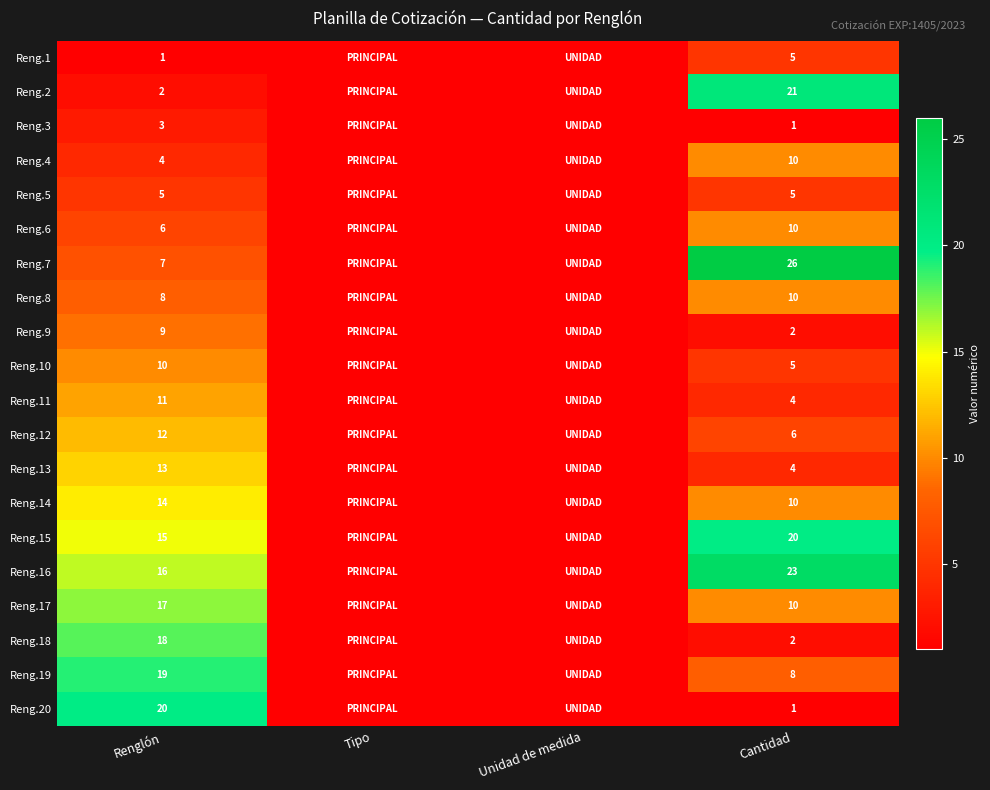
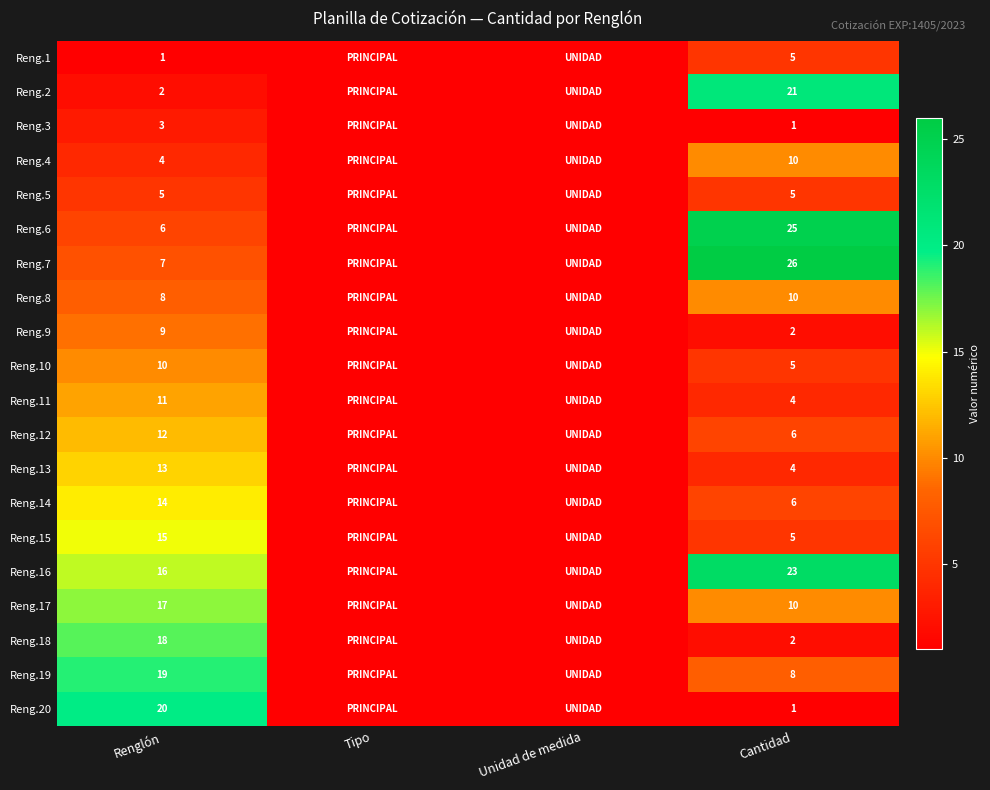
  {
    "Reng.1": {
      "Renglón": 1,
      "Cantidad": 5
    },
    "Reng.2": {
      "Renglón": 2,
      "Cantidad": 21
    },
    "Reng.3": {
      "Renglón": 3,
      "Cantidad": 1
    },
    "Reng.4": {
      "Renglón": 4,
      "Cantidad": 10
    },
    "Reng.5": {
      "Renglón": 5,
      "Cantidad": 5
    },
    "Reng.6": {
      "Renglón": 6,
-     "Cantidad": 10
+     "Cantidad": 25
    },
    "Reng.7": {
      "Renglón": 7,
      "Cantidad": 26
    },
    "Reng.8": {
      "Renglón": 8,
      "Cantidad": 10
    },
    "Reng.9": {
      "Renglón": 9,
      "Cantidad": 2
    },
    "Reng.10": {
      "Renglón": 10,
      "Cantidad": 5
    },
    "Reng.11": {
      "Renglón": 11,
      "Cantidad": 4
    },
    "Reng.12": {
      "Renglón": 12,
      "Cantidad": 6
    },
    "Reng.13": {
      "Renglón": 13,
      "Cantidad": 4
    },
    "Reng.14": {
      "Renglón": 14,
-     "Cantidad": 10
+     "Cantidad": 6
    },
    "Reng.15": {
      "Renglón": 15,
-     "Cantidad": 20
+     "Cantidad": 5
    },
    "Reng.16": {
      "Renglón": 16,
      "Cantidad": 23
    },
    "Reng.17": {
      "Renglón": 17,
      "Cantidad": 10
    },
    "Reng.18": {
      "Renglón": 18,
      "Cantidad": 2
    },
    "Reng.19": {
      "Renglón": 19,
      "Cantidad": 8
    },
    "Reng.20": {
      "Renglón": 20,
      "Cantidad": 1
    }
  }
